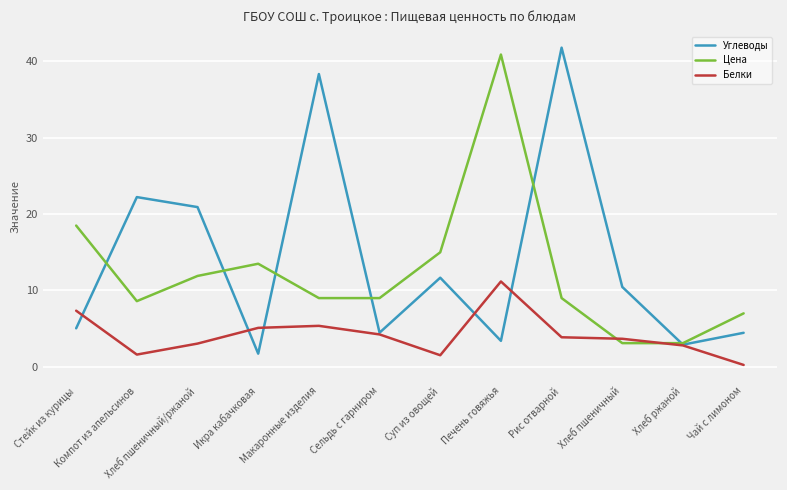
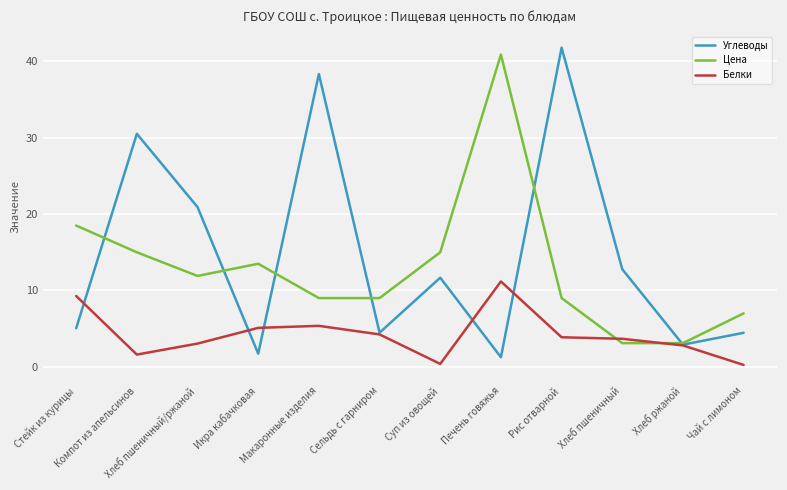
  {
    "Углеводы": {
      "Стейк из курицы": 5,
-     "Компот из апельсинов": 22,
+     "Компот из апельсинов": 31,
      "Хлеб пшеничный/ржаной": 21,
      "Икра кабачковая": 2,
      "Макаронные изделия": 38,
      "Суп из овощей": 12,
-     "Печень говяжья": 3,
+     "Печень говяжья": 1,
      "Рис отварной": 42,
-     "Хлеб пшеничный": 10,
+     "Хлеб пшеничный": 13,
      "Чай с лимоном": 4
    },
    "Цена": {
      "Стейк из курицы": 19,
-     "Компот из апельсинов": 9,
+     "Компот из апельсинов": 15,
      "Хлеб пшеничный/ржаной": 12,
      "Икра кабачковая": 14,
      "Макаронные изделия": 9,
      "Сельдь с гарниром": 9,
      "Суп из овощей": 15,
      "Печень говяжья": 41,
      "Рис отварной": 9,
      "Хлеб пшеничный": 3,
      "Чай с лимоном": 7
    },
    "Белки": {
-     "Стейк из курицы": 7,
+     "Стейк из курицы": 9,
      "Компот из апельсинов": 2,
      "Хлеб пшеничный/ржаной": 3,
      "Икра кабачковая": 5,
      "Макаронные изделия": 5,
-     "Суп из овощей": 2,
+     "Суп из овощей": 0,
      "Печень говяжья": 11,
      "Рис отварной": 4,
      "Хлеб пшеничный": 4,
      "Чай с лимоном": 0
    }
  }
